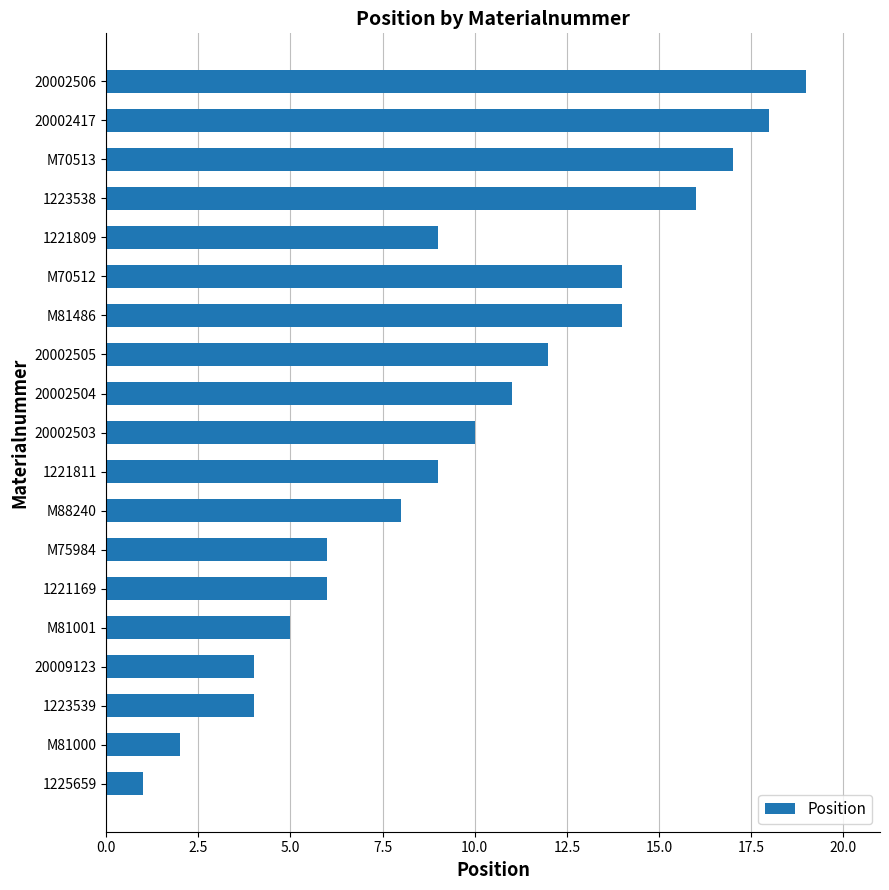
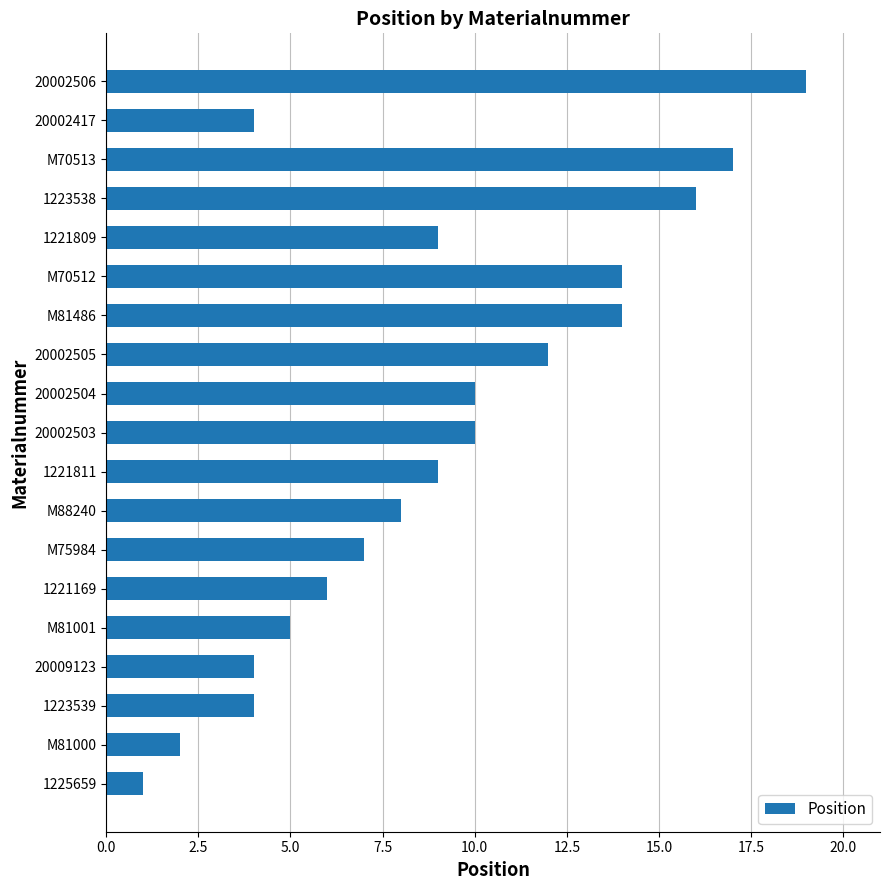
  {
    "20002506": 19,
-   "20002417": 18,
+   "20002417": 4,
    "M70513": 17,
    "1223538": 16,
    "1221809": 9,
    "M70512": 14,
    "M81486": 14,
    "20002505": 12,
-   "20002504": 11,
+   "20002504": 10,
    "20002503": 10,
    "1221811": 9,
    "M88240": 8,
-   "M75984": 6,
+   "M75984": 7,
    "1221169": 6,
    "M81001": 5,
    "20009123": 4,
    "1223539": 4,
    "M81000": 2,
    "1225659": 1
  }
